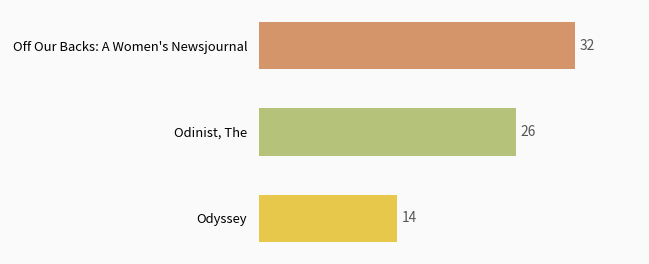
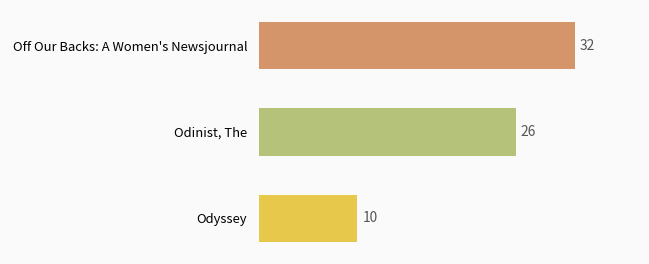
  {
    "Off Our Backs: A Women's Newsjournal": 32,
    "Odinist, The": 26,
-   "Odyssey": 14
+   "Odyssey": 10
  }
